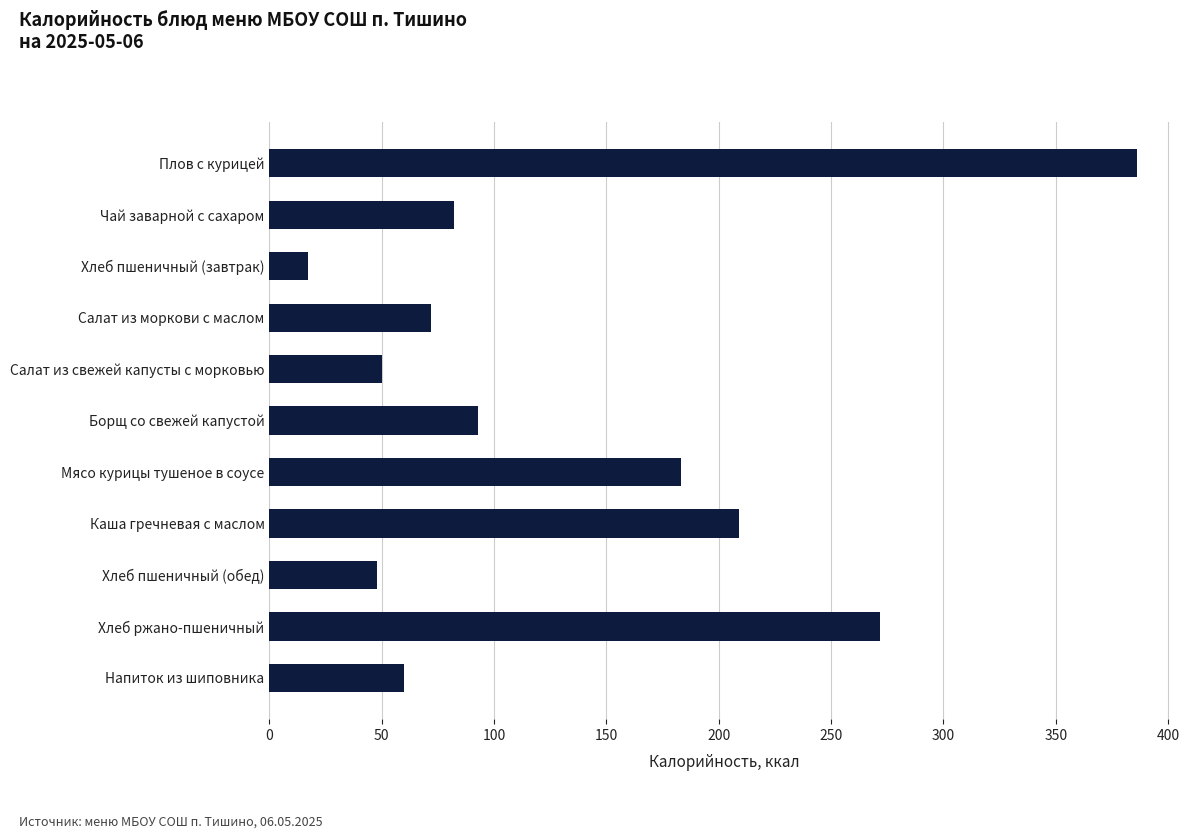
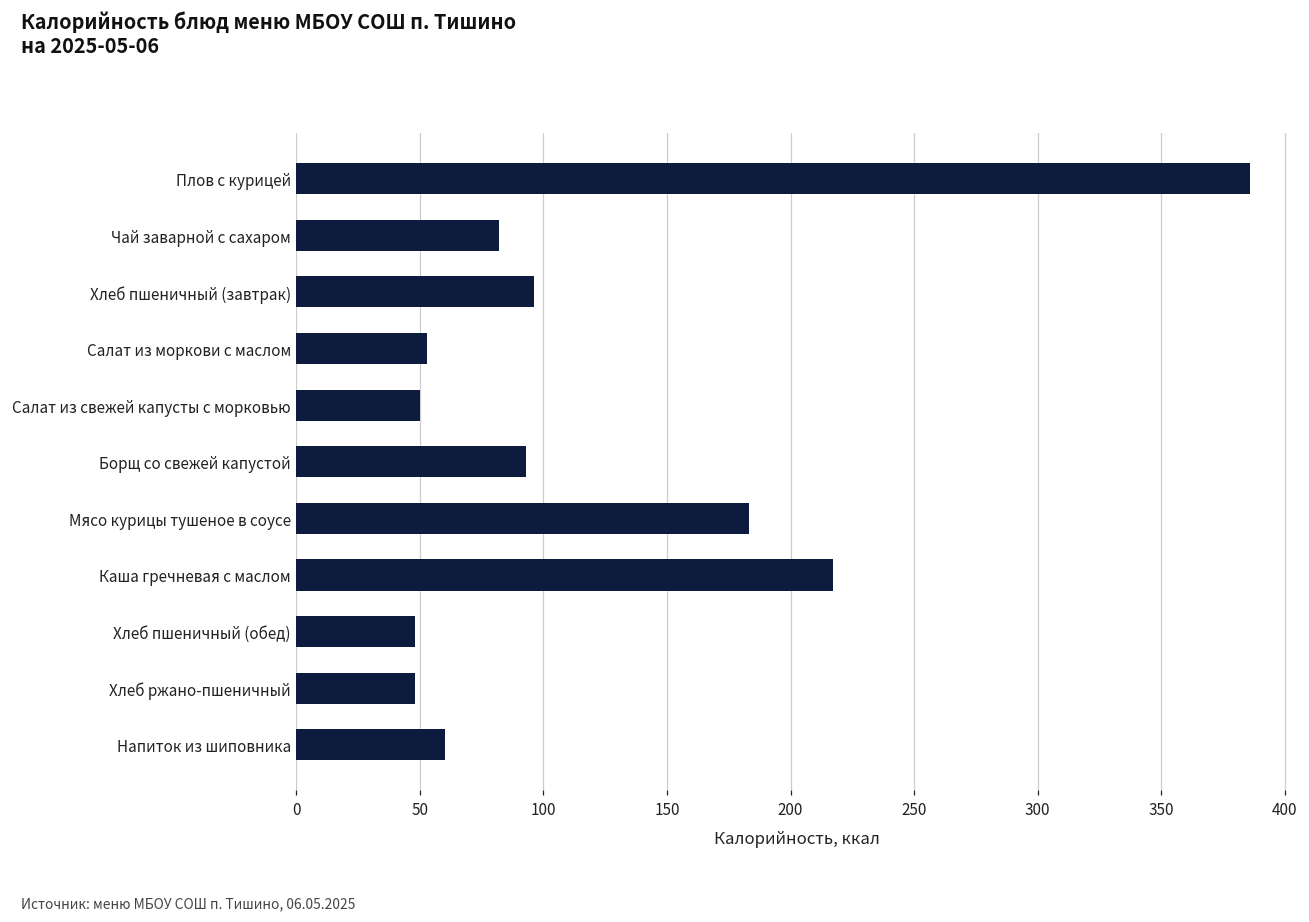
  {
    "Плов с курицей": 386,
    "Чай заварной с сахаром": 82,
-   "Хлеб пшеничный (завтрак)": 17,
-   "Салат из моркови с маслом": 72,
+   "Хлеб пшеничный (завтрак)": 96,
+   "Салат из моркови с маслом": 53,
    "Салат из свежей капусты с морковью": 50,
    "Борщ со свежей капустой": 93,
    "Мясо курицы тушеное в соусе": 183,
-   "Каша гречневая с маслом": 209,
+   "Каша гречневая с маслом": 217,
    "Хлеб пшеничный (обед)": 48,
-   "Хлеб ржано-пшеничный": 272,
+   "Хлеб ржано-пшеничный": 48,
    "Напиток из шиповника": 60
  }
